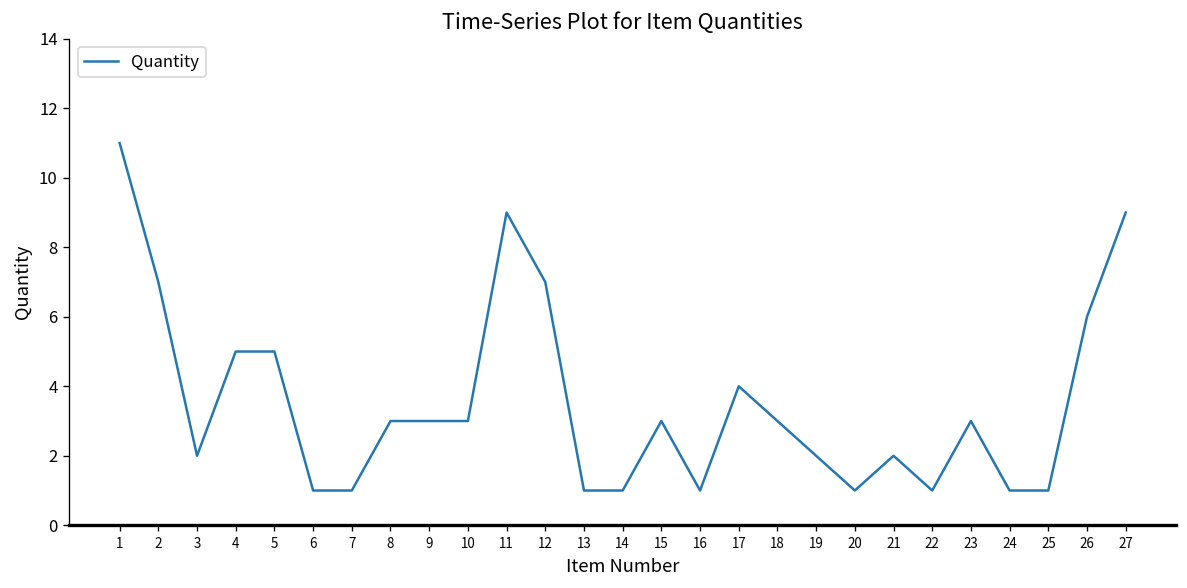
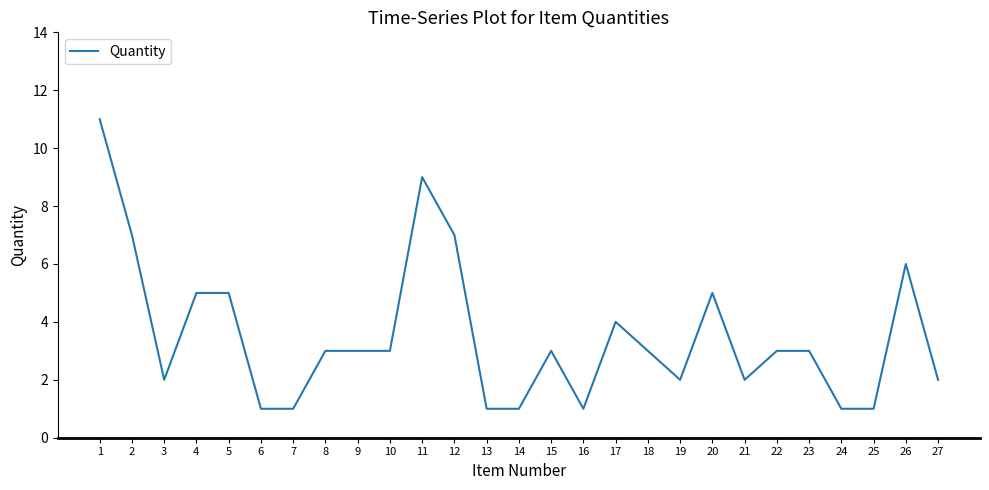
  {
    "1": 11,
    "2": 7,
    "3": 2,
    "4": 5,
    "5": 5,
    "6": 1,
    "7": 1,
    "8": 3,
    "9": 3,
    "10": 3,
    "11": 9,
    "12": 7,
    "13": 1,
    "14": 1,
    "15": 3,
    "16": 1,
    "17": 4,
    "18": 3,
    "19": 2,
-   "20": 1,
+   "20": 5,
    "21": 2,
-   "22": 1,
+   "22": 3,
    "23": 3,
    "24": 1,
    "25": 1,
    "26": 6,
-   "27": 9
+   "27": 2
  }
